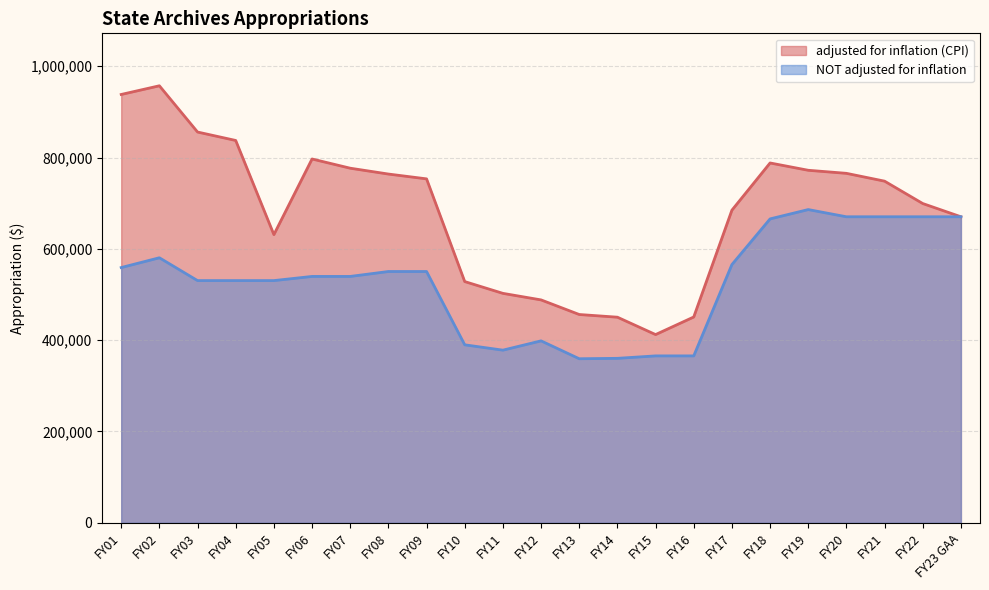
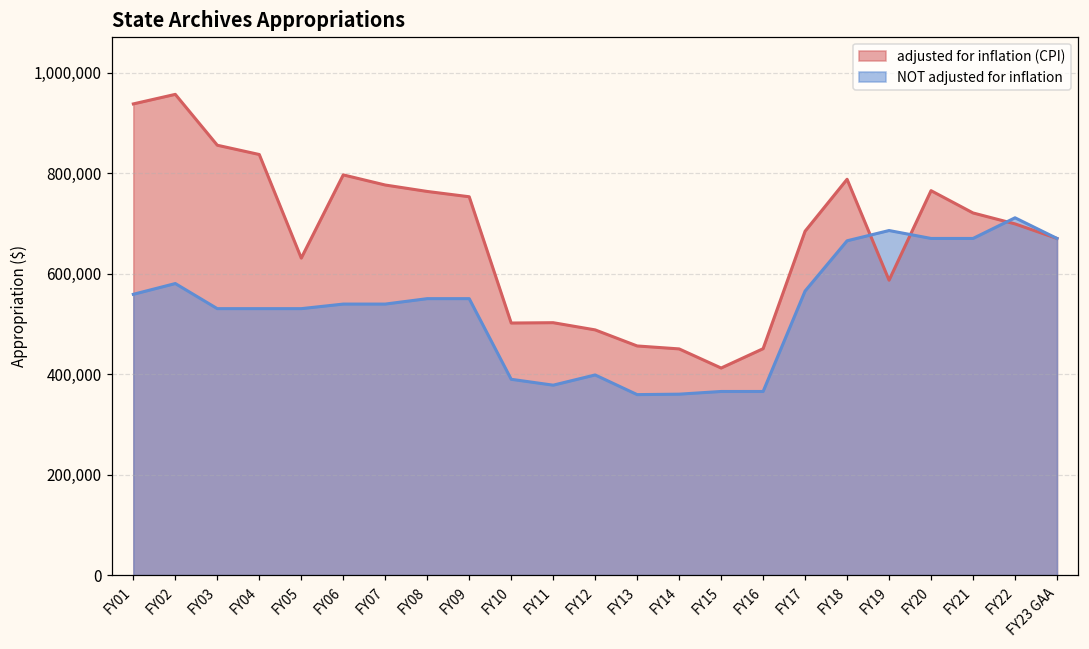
  {
    "adjusted for inflation (CPI)": {
      "FY01": "940,000",
      "FY02": "960,000",
      "FY03": "860,000",
      "FY04": "840,000",
      "FY05": "630,000",
      "FY06": "800,000",
      "FY07": "780,000",
      "FY08": "760,000",
      "FY09": "750,000",
-     "FY10": "530,000",
+     "FY10": "500,000",
      "FY11": "500,000",
      "FY12": "490,000",
      "FY13": "460,000",
      "FY14": "450,000",
      "FY15": "410,000",
      "FY16": "450,000",
      "FY17": "680,000",
      "FY18": "790,000",
-     "FY19": "770,000",
+     "FY19": "590,000",
      "FY20": "770,000",
-     "FY21": "750,000",
+     "FY21": "720,000",
      "FY22": "700,000"
    },
    "NOT adjusted for inflation": {
      "FY01": "560,000",
      "FY02": "580,000",
      "FY03": "530,000",
      "FY04": "530,000",
      "FY05": "530,000",
      "FY06": "540,000",
      "FY07": "540,000",
      "FY08": "550,000",
      "FY09": "550,000",
      "FY10": "390,000",
      "FY11": "380,000",
      "FY12": "400,000",
      "FY13": "360,000",
      "FY14": "360,000",
      "FY15": "370,000",
      "FY16": "370,000",
      "FY17": "570,000",
      "FY18": "670,000",
      "FY19": "690,000",
      "FY20": "670,000",
      "FY21": "670,000",
-     "FY22": "670,000"
+     "FY22": "710,000"
    }
  }
